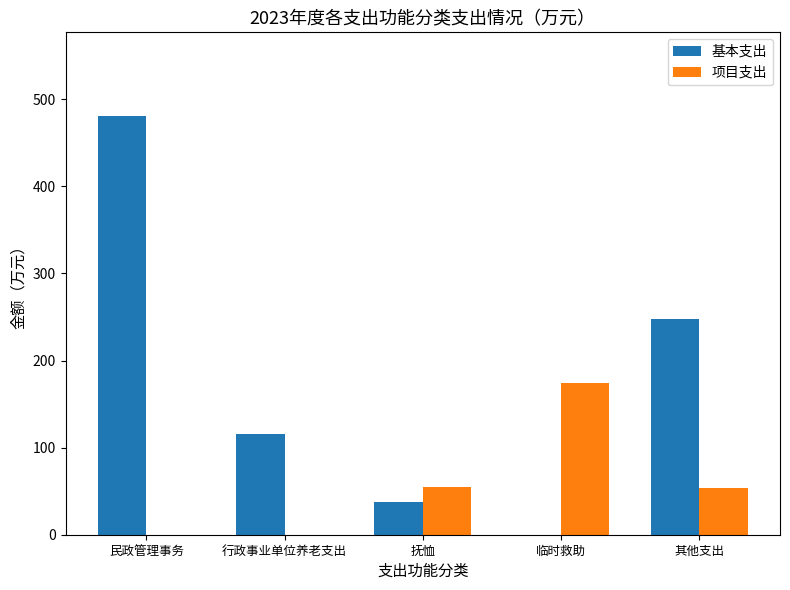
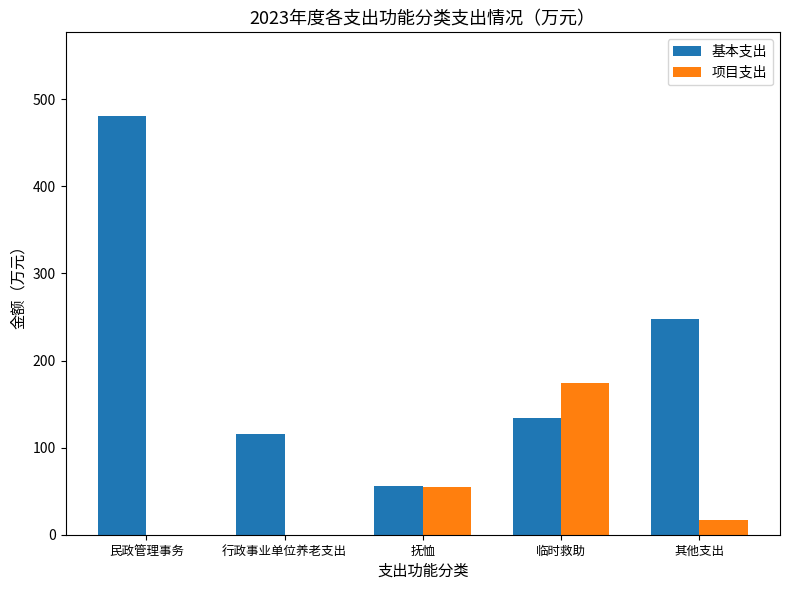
  {
    "基本支出": {
      "民政管理事务": 480,
      "行政事业单位养老支出": 120,
-     "抚恤": 40,
-     "临时救助": 0,
+     "抚恤": 60,
+     "临时救助": 130,
      "其他支出": 250
    },
    "项目支出": {
      "民政管理事务": 0,
      "行政事业单位养老支出": 0,
      "抚恤": 50,
      "临时救助": 170,
-     "其他支出": 50
+     "其他支出": 20
    }
  }
